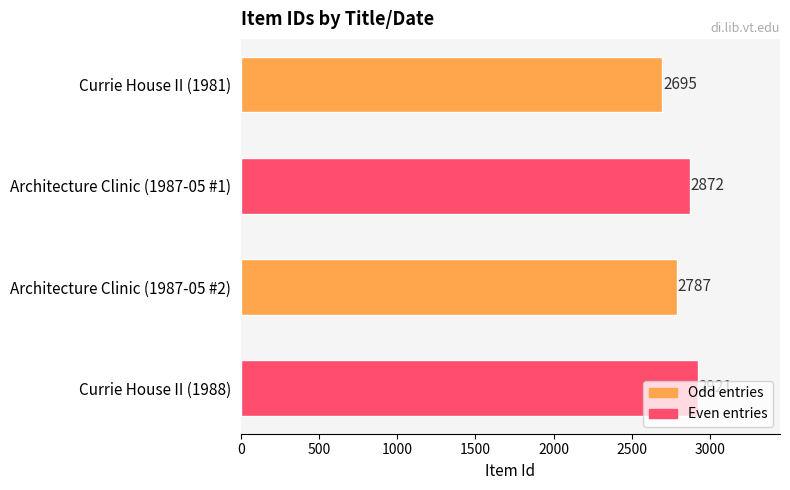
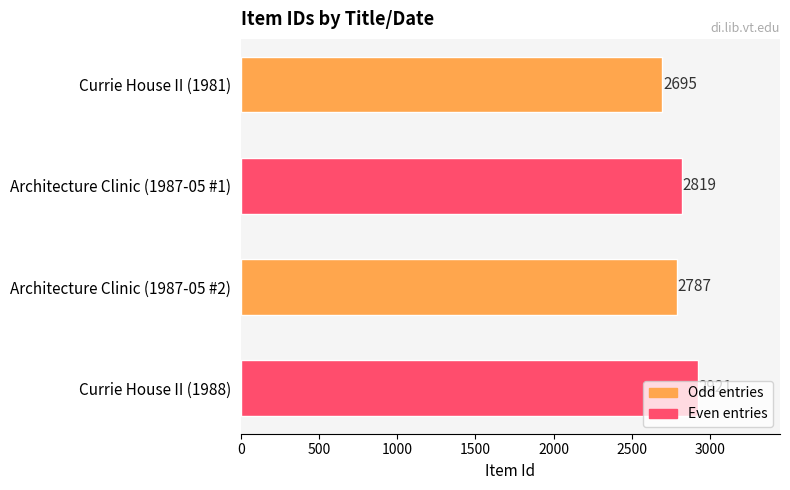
  {
    "Currie House II (1981)": 2695,
-   "Architecture Clinic (1987-05 #1)": 2872,
+   "Architecture Clinic (1987-05 #1)": 2819,
    "Architecture Clinic (1987-05 #2)": 2787
  }
